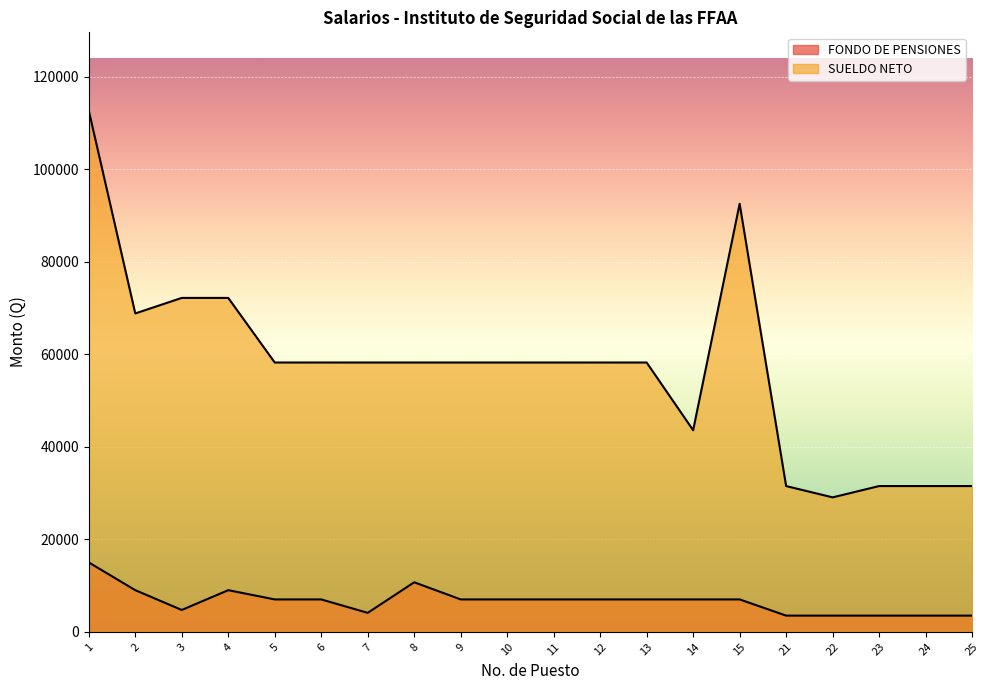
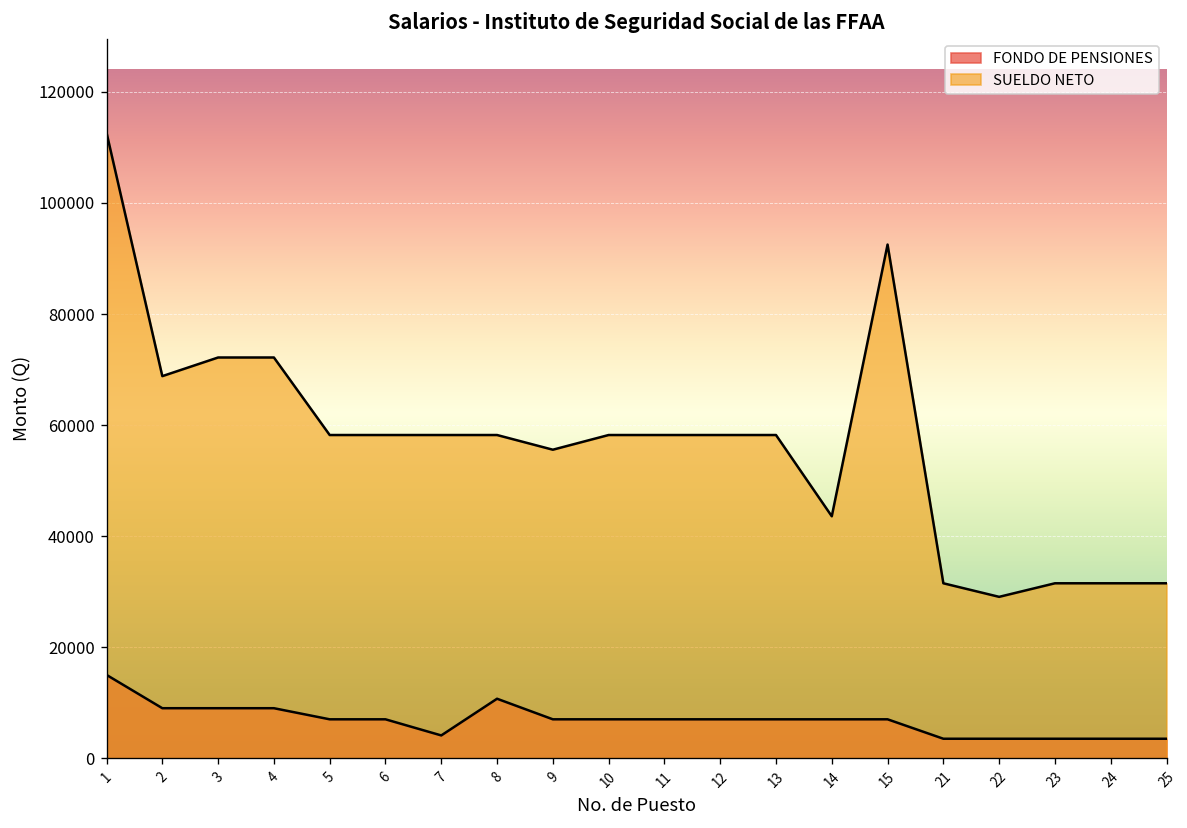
  {
    "FONDO DE PENSIONES": {
      "1": 15000,
      "2": 9000,
-     "3": 5000,
+     "3": 9000,
      "4": 9000,
      "5": 7000,
      "6": 7000,
      "7": 4000,
      "8": 11000,
      "9": 7000,
      "10": 7000,
      "11": 7000,
      "12": 7000,
      "13": 7000,
      "14": 7000,
      "15": 7000,
      "21": 4000,
      "22": 4000,
      "23": 4000,
      "24": 4000,
      "25": 4000
    },
    "SUELDO NETO": {
      "1": 113000,
      "2": 69000,
      "3": 72000,
      "4": 72000,
      "5": 58000,
      "6": 58000,
      "7": 58000,
      "8": 58000,
-     "9": 58000,
+     "9": 56000,
      "10": 58000,
      "11": 58000,
      "12": 58000,
      "13": 58000,
      "14": 44000,
      "15": 93000,
      "21": 32000,
      "22": 29000,
      "23": 32000,
      "24": 32000,
      "25": 32000
    }
  }
